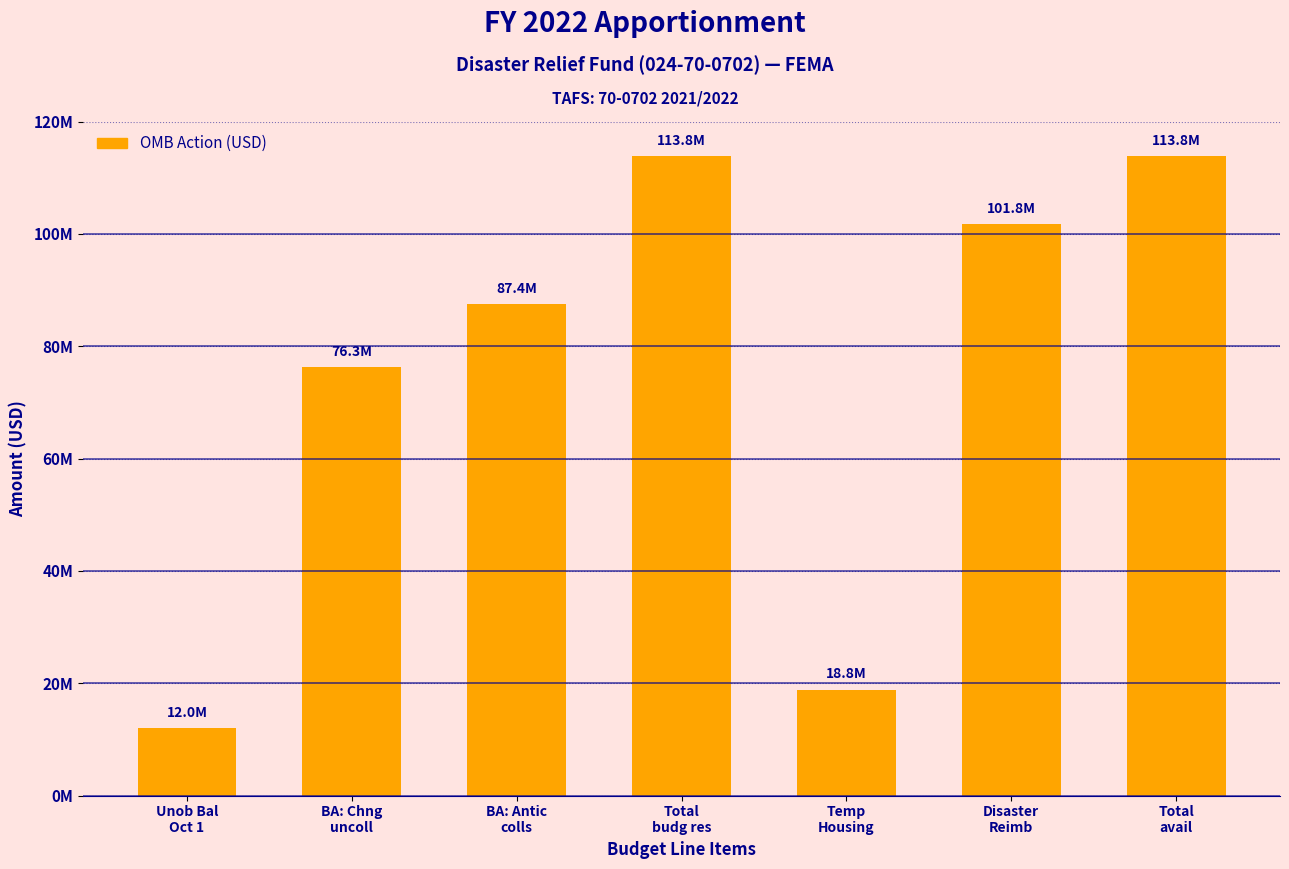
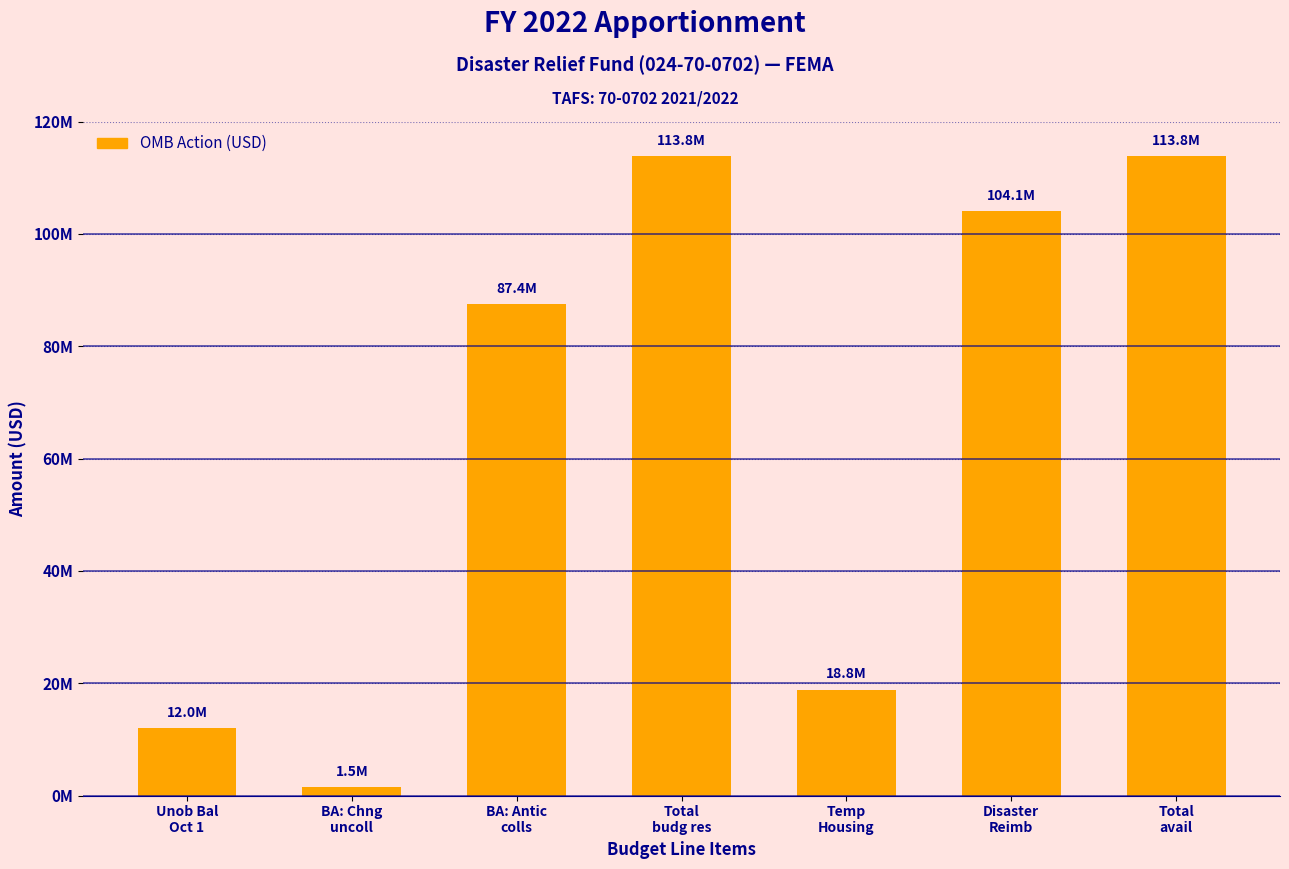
  {
    "Unob Bal Oct 1": "12.0M",
-   "BA: Chng uncoll": "76.3M",
+   "BA: Chng uncoll": "1.5M",
    "BA: Antic colls": "87.4M",
    "Total budg res": "113.8M",
    "Temp Housing": "18.8M",
-   "Disaster Reimb": "101.8M",
+   "Disaster Reimb": "104.1M",
    "Total avail": "113.8M"
  }
